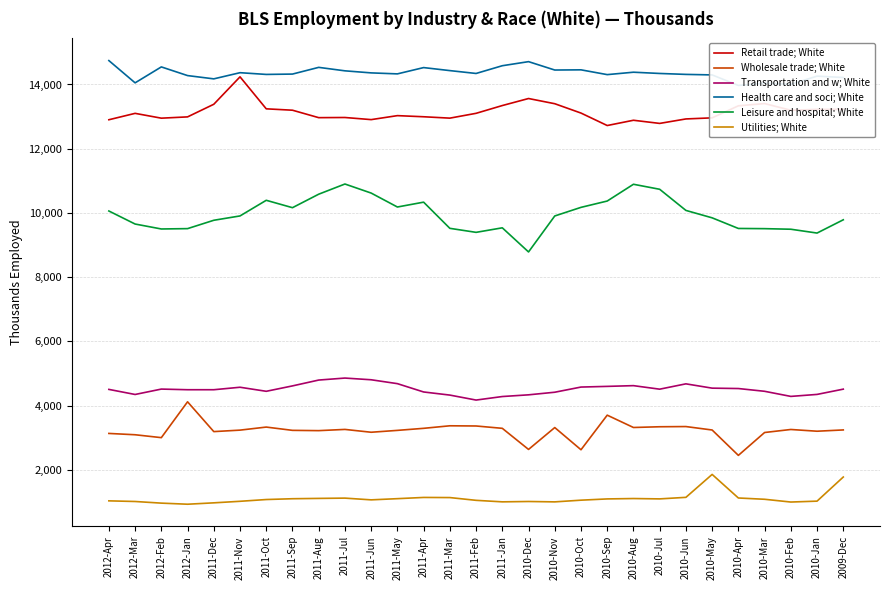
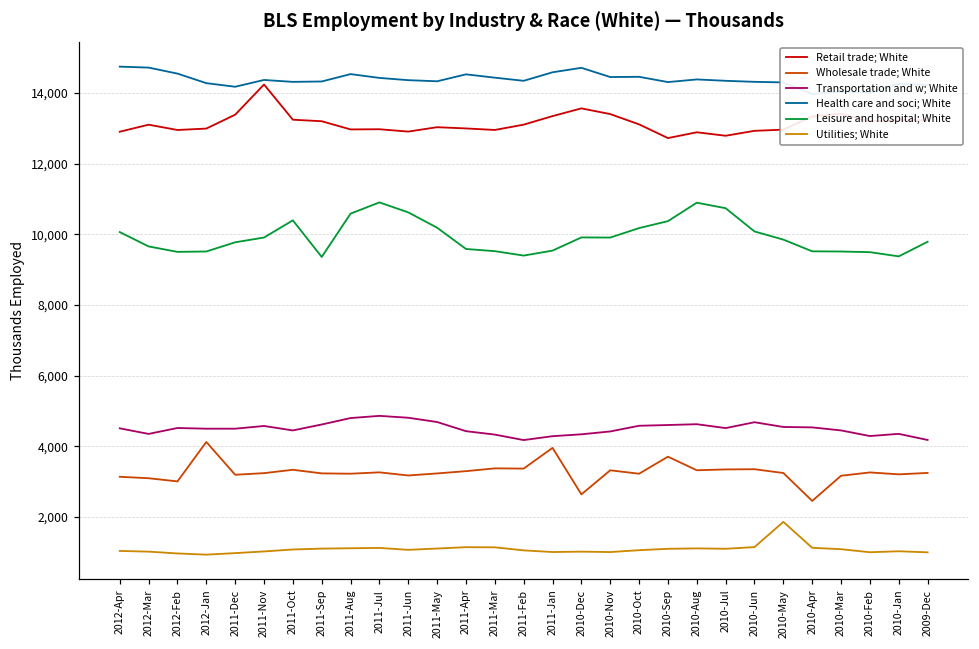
  {
    "Retail trade; White": {
      "2012-Apr": "12,900",
      "2012-Mar": "13,100",
      "2012-Feb": "13,000",
      "2012-Jan": "13,000",
      "2011-Dec": "13,400",
      "2011-Nov": "14,200",
      "2011-Oct": "13,200",
      "2011-Sep": "13,200",
      "2011-Aug": "13,000",
      "2011-Jul": "13,000",
      "2011-Jun": "12,900",
      "2011-May": "13,000",
      "2011-Apr": "13,000",
      "2011-Mar": "13,000",
      "2011-Feb": "13,100",
      "2011-Jan": "13,300",
      "2010-Dec": "13,600",
      "2010-Nov": "13,400",
      "2010-Oct": "13,100",
      "2010-Sep": "12,700",
      "2010-Aug": "12,900",
      "2010-Jul": "12,800",
      "2010-Jun": "12,900"
    },
    "Wholesale trade; White": {
      "2012-Apr": "3,100",
      "2012-Mar": "3,100",
      "2012-Feb": "3,000",
      "2012-Jan": "4,100",
      "2011-Dec": "3,200",
      "2011-Nov": "3,200",
      "2011-Oct": "3,300",
      "2011-Sep": "3,200",
      "2011-Aug": "3,200",
      "2011-Jul": "3,300",
      "2011-Jun": "3,200",
      "2011-May": "3,200",
      "2011-Apr": "3,300",
      "2011-Mar": "3,400",
      "2011-Feb": "3,400",
-     "2011-Jan": "3,300",
+     "2011-Jan": "4,000",
      "2010-Dec": "2,600",
      "2010-Nov": "3,300",
-     "2010-Oct": "2,600",
+     "2010-Oct": "3,200",
      "2010-Sep": "3,700",
      "2010-Aug": "3,300",
      "2010-Jul": "3,300",
      "2010-Jun": "3,300",
      "2010-May": "3,200",
      "2010-Apr": "2,500",
      "2010-Mar": "3,200",
      "2010-Feb": "3,300",
      "2010-Jan": "3,200",
      "2009-Dec": "3,200"
    },
    "Transportation and w; White": {
      "2012-Apr": "4,500",
      "2012-Mar": "4,300",
      "2012-Feb": "4,500",
      "2012-Jan": "4,500",
      "2011-Dec": "4,500",
      "2011-Nov": "4,600",
      "2011-Oct": "4,400",
      "2011-Sep": "4,600",
      "2011-Aug": "4,800",
      "2011-Jul": "4,900",
      "2011-Jun": "4,800",
      "2011-May": "4,700",
      "2011-Apr": "4,400",
      "2011-Mar": "4,300",
      "2011-Feb": "4,200",
      "2011-Jan": "4,300",
      "2010-Dec": "4,300",
      "2010-Nov": "4,400",
      "2010-Oct": "4,600",
      "2010-Sep": "4,600",
      "2010-Aug": "4,600",
      "2010-Jul": "4,500",
      "2010-Jun": "4,700",
      "2010-May": "4,500",
      "2010-Apr": "4,500",
      "2010-Mar": "4,400",
      "2010-Feb": "4,300",
      "2010-Jan": "4,400",
-     "2009-Dec": "4,500"
+     "2009-Dec": "4,200"
    },
    "Health care and soci; White": {
      "2012-Apr": "14,700",
-     "2012-Mar": "14,100",
+     "2012-Mar": "14,700",
      "2012-Feb": "14,500",
      "2012-Jan": "14,300",
      "2011-Dec": "14,200",
      "2011-Nov": "14,400",
      "2011-Oct": "14,300",
      "2011-Sep": "14,300",
      "2011-Aug": "14,500",
      "2011-Jul": "14,400",
      "2011-Jun": "14,400",
      "2011-May": "14,300",
      "2011-Apr": "14,500",
      "2011-Mar": "14,400",
      "2011-Feb": "14,300",
      "2011-Jan": "14,600",
      "2010-Dec": "14,700",
      "2010-Nov": "14,500",
      "2010-Oct": "14,500",
      "2010-Sep": "14,300",
      "2010-Aug": "14,400",
      "2010-Jul": "14,300",
      "2010-Jun": "14,300"
    },
    "Leisure and hospital; White": {
      "2012-Apr": "10,100",
      "2012-Mar": "9,700",
      "2012-Feb": "9,500",
      "2012-Jan": "9,500",
      "2011-Dec": "9,800",
      "2011-Nov": "9,900",
      "2011-Oct": "10,400",
-     "2011-Sep": "10,200",
+     "2011-Sep": "9,400",
      "2011-Aug": "10,600",
      "2011-Jul": "10,900",
      "2011-Jun": "10,600",
      "2011-May": "10,200",
-     "2011-Apr": "10,300",
+     "2011-Apr": "9,600",
      "2011-Mar": "9,500",
      "2011-Feb": "9,400",
      "2011-Jan": "9,500",
-     "2010-Dec": "8,800",
+     "2010-Dec": "9,900",
      "2010-Nov": "9,900",
      "2010-Oct": "10,200",
      "2010-Sep": "10,400",
      "2010-Aug": "10,900",
      "2010-Jul": "10,700",
      "2010-Jun": "10,100",
      "2010-May": "9,800",
      "2010-Apr": "9,500",
      "2010-Mar": "9,500",
      "2010-Feb": "9,500",
      "2010-Jan": "9,400",
      "2009-Dec": "9,800"
    },
    "Utilities; White": {
      "2012-Apr": "1,000",
      "2012-Mar": "1,000",
      "2012-Feb": "1,000",
      "2012-Jan": "900",
      "2011-Dec": "1,000",
      "2011-Nov": "1,000",
      "2011-Oct": "1,100",
      "2011-Sep": "1,100",
      "2011-Aug": "1,100",
      "2011-Jul": "1,100",
      "2011-Jun": "1,100",
      "2011-May": "1,100",
      "2011-Apr": "1,100",
      "2011-Mar": "1,100",
      "2011-Feb": "1,100",
      "2011-Jan": "1,000",
      "2010-Dec": "1,000",
      "2010-Nov": "1,000",
      "2010-Oct": "1,100",
      "2010-Sep": "1,100",
      "2010-Aug": "1,100",
      "2010-Jul": "1,100",
      "2010-Jun": "1,100",
      "2010-May": "1,900",
      "2010-Apr": "1,100",
      "2010-Mar": "1,100",
      "2010-Feb": "1,000",
      "2010-Jan": "1,000",
-     "2009-Dec": "1,800"
+     "2009-Dec": "1,000"
    }
  }
